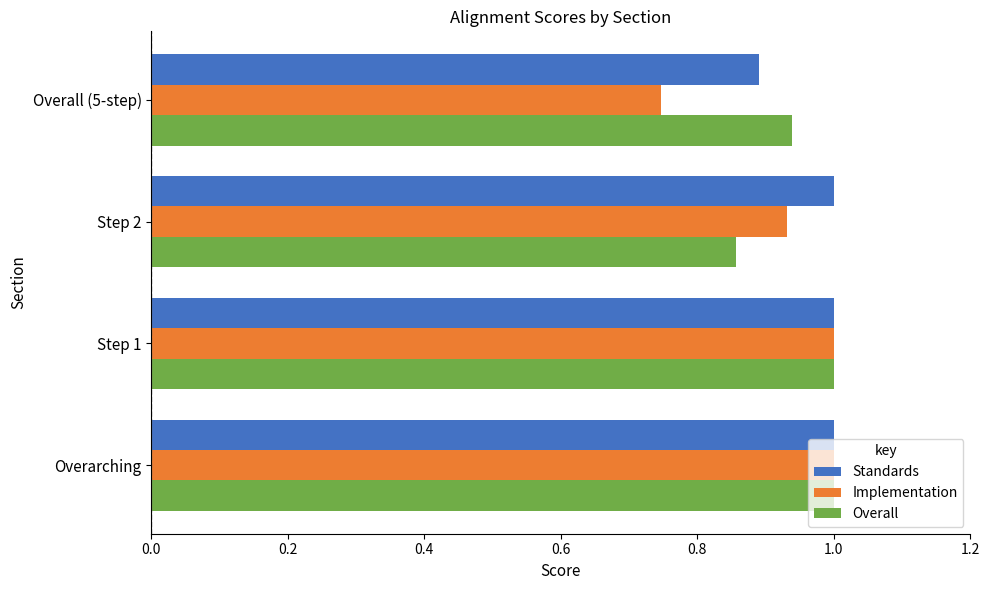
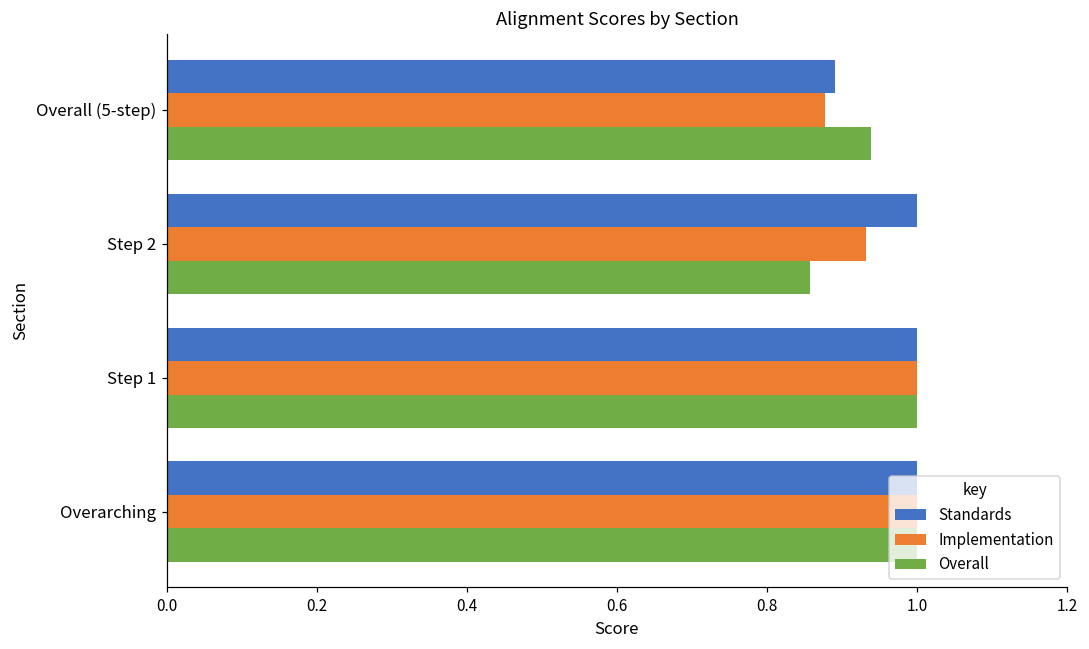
  {
    "Standards": {
      "Overall (5-step)": 0.89,
      "Step 2": 1.00,
      "Step 1": 1.00,
      "Overarching": 1.00
    },
    "Implementation": {
-     "Overall (5-step)": 0.75,
+     "Overall (5-step)": 0.88,
      "Step 2": 0.93,
      "Step 1": 1.00
    },
    "Overall": {
      "Overall (5-step)": 0.94,
      "Step 2": 0.86,
      "Step 1": 1.00
    }
  }
